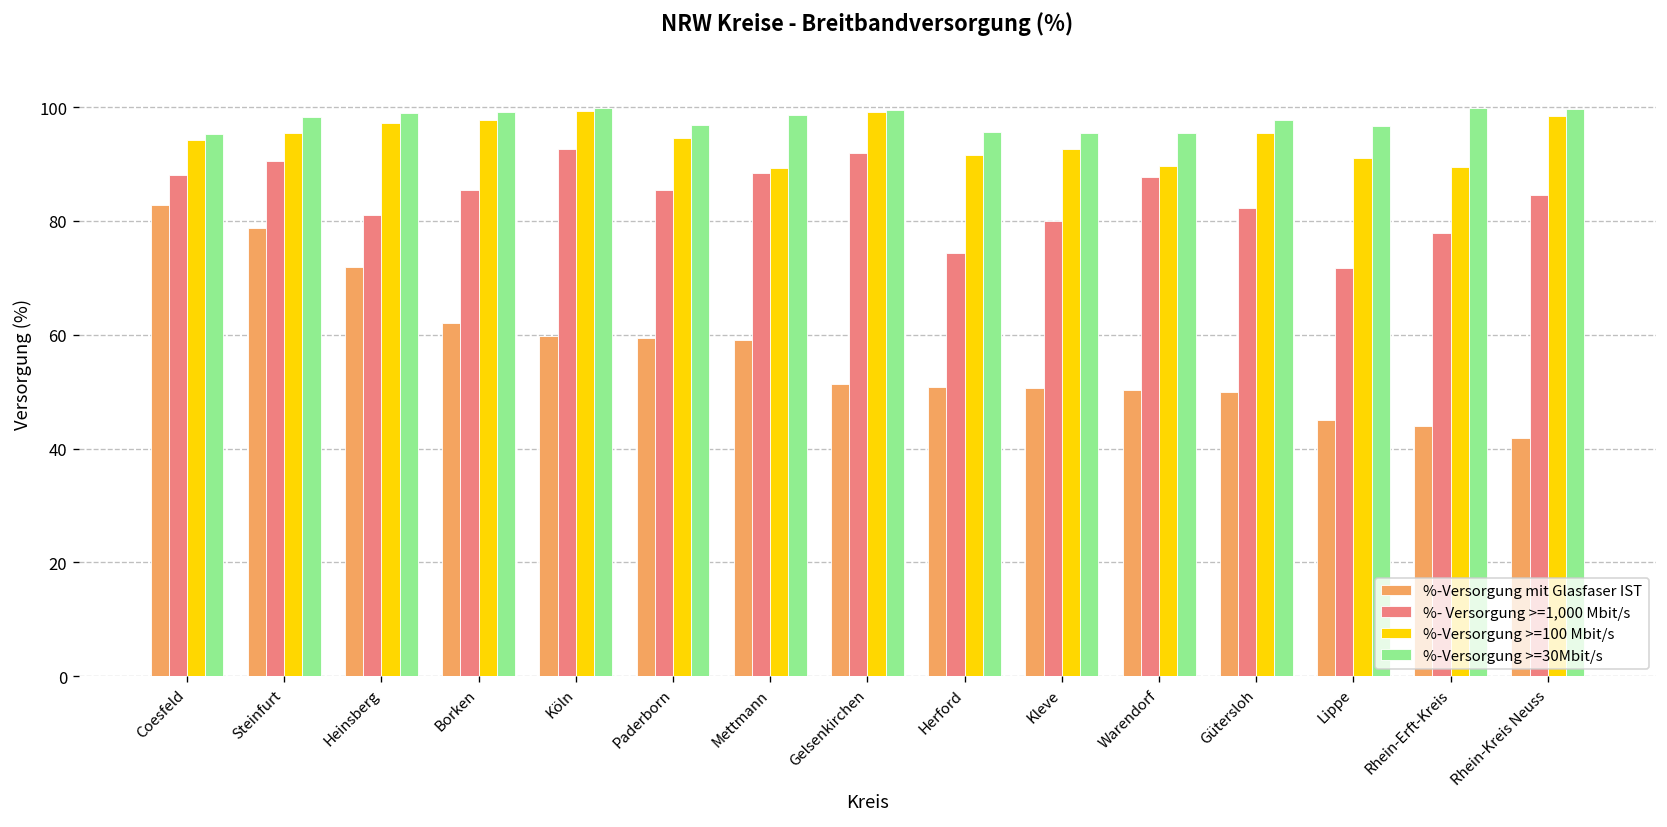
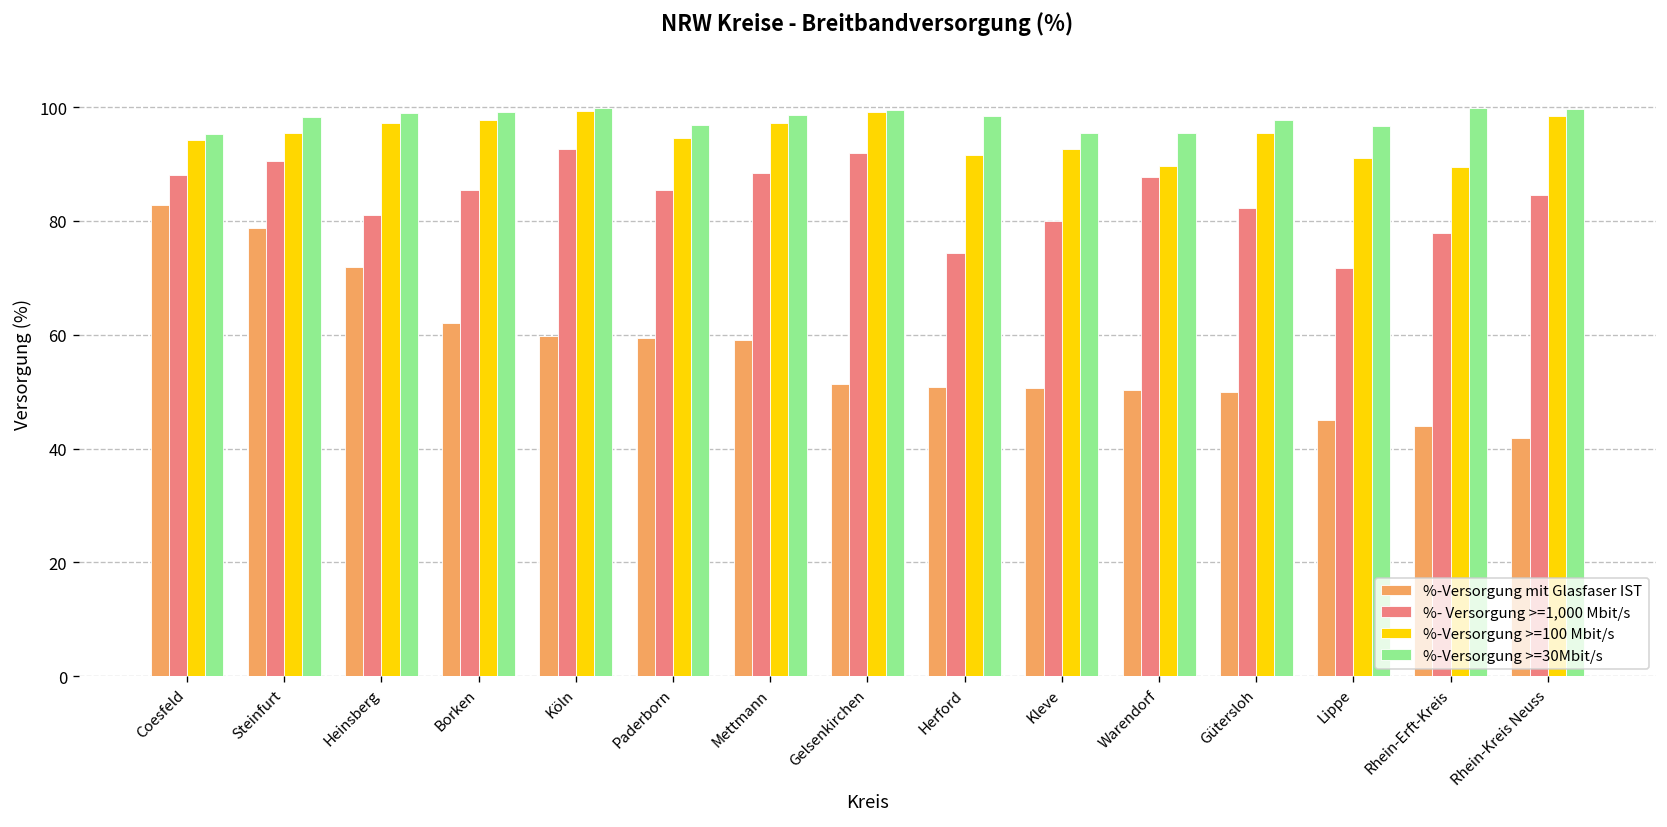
  {
    "%-Versorgung >=100 Mbit/s": {
      "Coesfeld": 94,
      "Steinfurt": 95,
      "Heinsberg": 97,
      "Borken": 98,
      "Köln": 99,
      "Paderborn": 95,
-     "Mettmann": 89,
+     "Mettmann": 97,
      "Gelsenkirchen": 99,
      "Herford": 92,
      "Kleve": 93,
      "Warendorf": 90,
      "Gütersloh": 95,
      "Lippe": 91,
      "Rhein-Erft-Kreis": 90,
      "Rhein-Kreis Neuss": 98
    },
    "%-Versorgung >=30Mbit/s": {
      "Coesfeld": 95,
      "Steinfurt": 98,
      "Heinsberg": 99,
      "Borken": 99,
      "Köln": 100,
      "Paderborn": 97,
      "Mettmann": 99,
      "Gelsenkirchen": 100,
-     "Herford": 96,
+     "Herford": 98,
      "Kleve": 96,
      "Warendorf": 96,
      "Gütersloh": 98,
      "Lippe": 97,
      "Rhein-Erft-Kreis": 100,
      "Rhein-Kreis Neuss": 100
    }
  }
